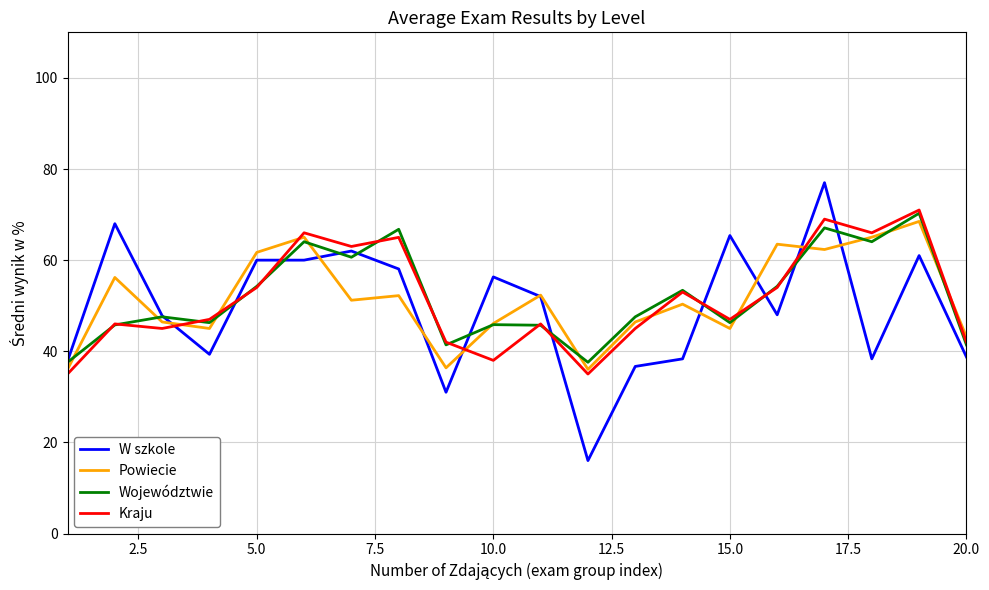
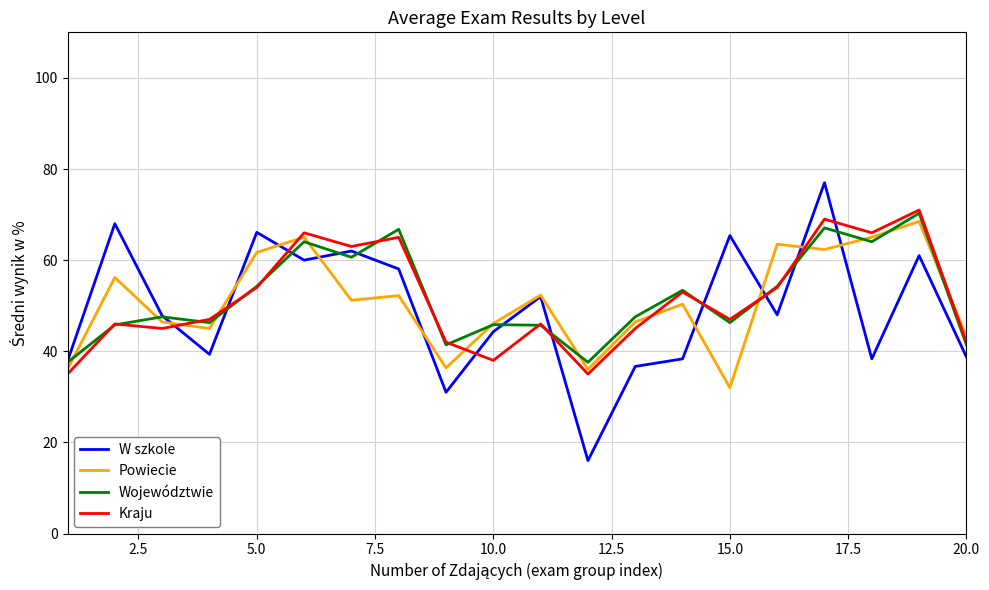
  {
    "W szkole": {
-     "5.0": 60,
-     "10.0": 56,
+     "5.0": 66,
+     "10.0": 44,
      "15.0": 65,
      "20.0": 39
    },
    "Powiecie": {
      "5.0": 62,
-     "15.0": 45,
+     "15.0": 32,
      "20.0": 43
    },
    "Województwie": {
      "15.0": 46,
      "20.0": 41
    },
    "Kraju": {
      "10.0": 38,
      "15.0": 47,
      "20.0": 42
    }
  }
